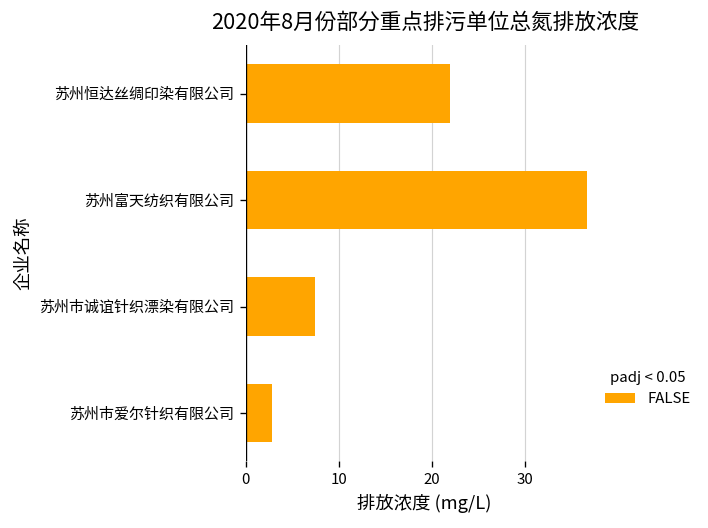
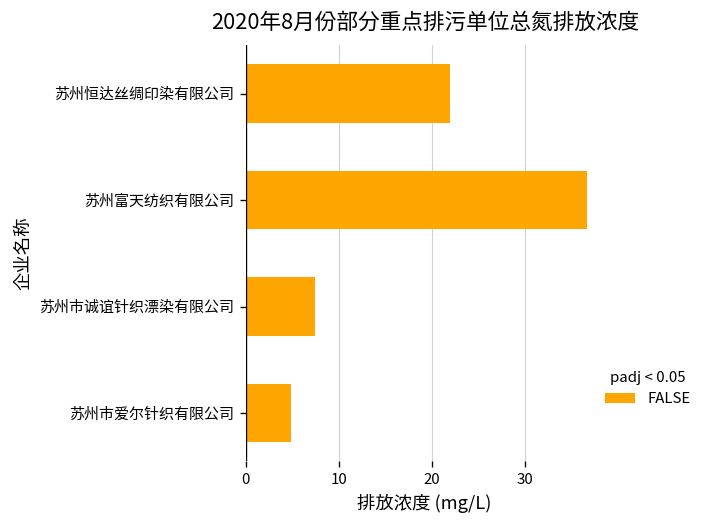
  {
    "苏州恒达丝绸印染有限公司": 22,
    "苏州富天纺织有限公司": 37,
    "苏州市诚谊针织漂染有限公司": 7,
-   "苏州市爱尔针织有限公司": 3
+   "苏州市爱尔针织有限公司": 5
  }
